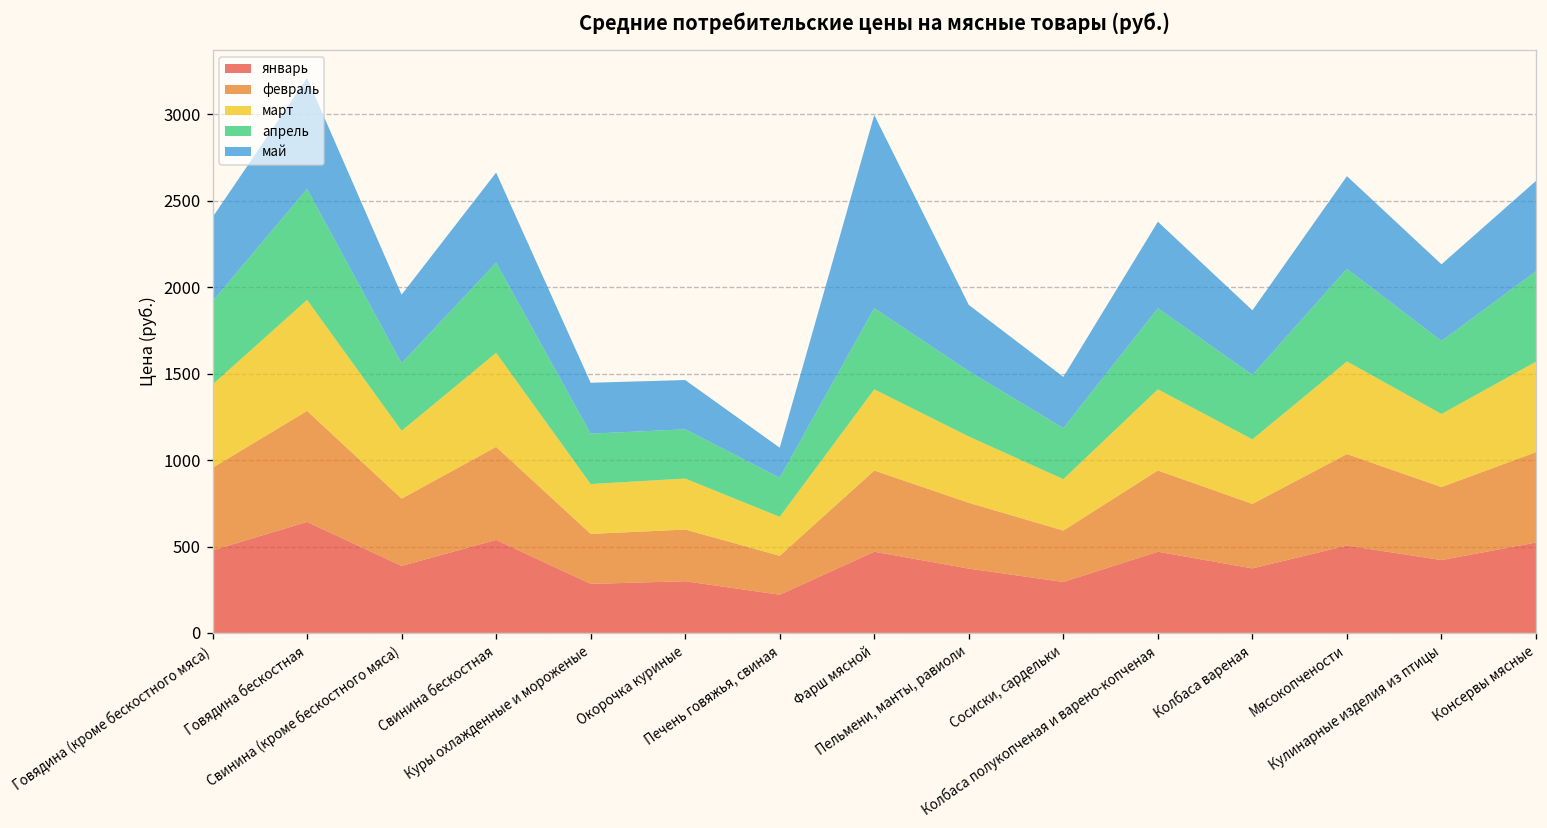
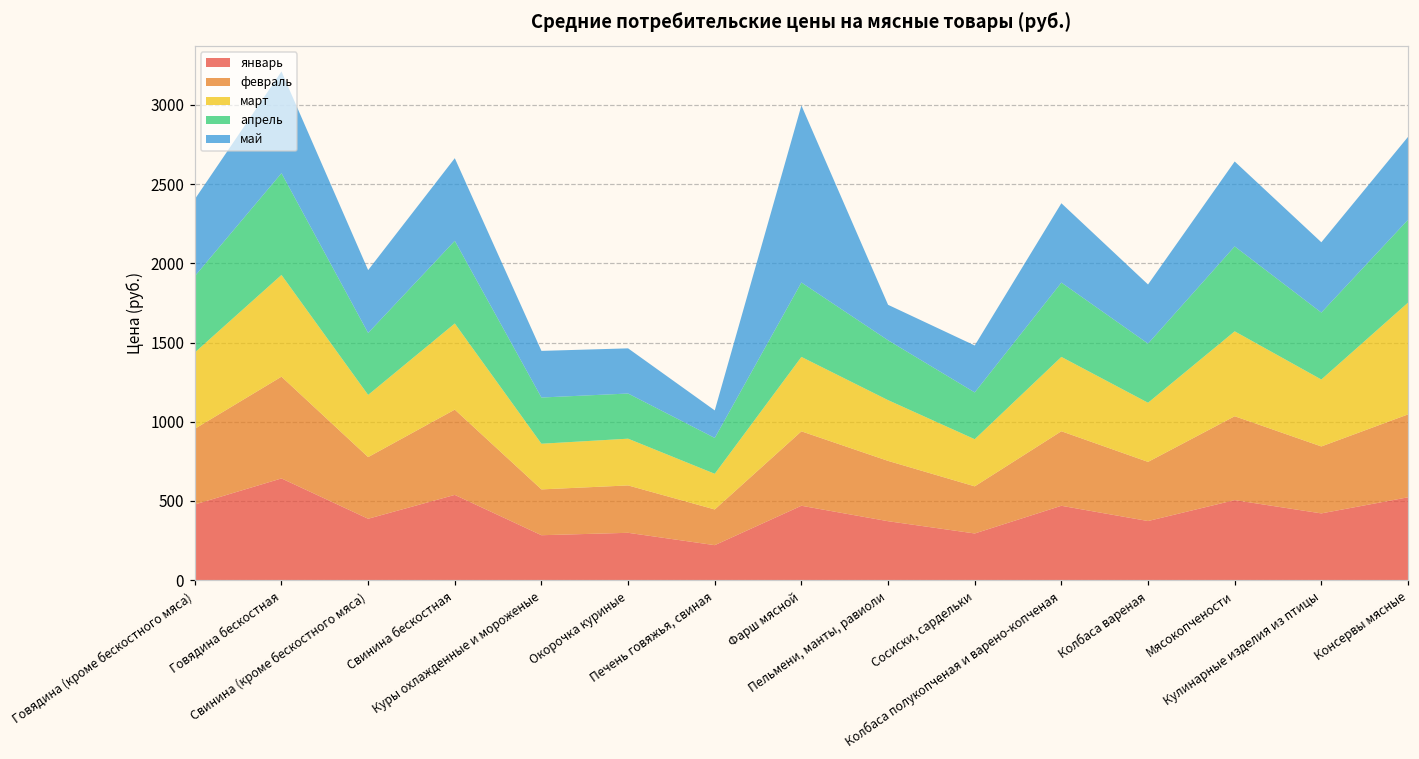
  {
    "март": {
      "Говядина (кроме бескостного мяса)": 480,
      "Говядина бескостная": 640,
      "Свинина (кроме бескостного мяса)": 390,
      "Свинина бескостная": 540,
      "Куры охлажденные и мороженые": 290,
      "Окорочка куриные": 300,
      "Печень говяжья, свиная": 230,
      "Фарш мясной": 470,
      "Пельмени, манты, равиоли": 380,
      "Сосиски, сардельки": 300,
      "Колбаса полукопченая и варено-копченая": 470,
      "Колбаса вареная": 370,
      "Мясокопчености": 540,
      "Кулинарные изделия из птицы": 420,
-     "Консервы мясные": 520
+     "Консервы мясные": 710
    },
    "апрель": {
      "Говядина (кроме бескостного мяса)": 480,
      "Говядина бескостная": 640,
      "Свинина (кроме бескостного мяса)": 390,
      "Свинина бескостная": 520,
      "Куры охлажденные и мороженые": 290,
      "Окорочка куриные": 290,
      "Печень говяжья, свиная": 230,
      "Фарш мясной": 470,
      "Пельмени, манты, равиоли": 380,
      "Сосиски, сардельки": 300,
      "Колбаса полукопченая и варено-копченая": 470,
      "Колбаса вареная": 370,
      "Мясокопчености": 540,
      "Кулинарные изделия из птицы": 420,
      "Консервы мясные": 520
    },
    "май": {
      "Говядина (кроме бескостного мяса)": 490,
      "Свинина (кроме бескостного мяса)": 400,
      "Свинина бескостная": 520,
      "Куры охлажденные и мороженые": 290,
      "Окорочка куриные": 290,
      "Печень говяжья, свиная": 170,
      "Фарш мясной": 1120,
-     "Пельмени, манты, равиоли": 380,
+     "Пельмени, манты, равиоли": 220,
      "Сосиски, сардельки": 300,
      "Колбаса полукопченая и варено-копченая": 500,
      "Колбаса вареная": 370,
      "Мясокопчености": 540,
      "Кулинарные изделия из птицы": 440,
      "Консервы мясные": 520
    }
  }
